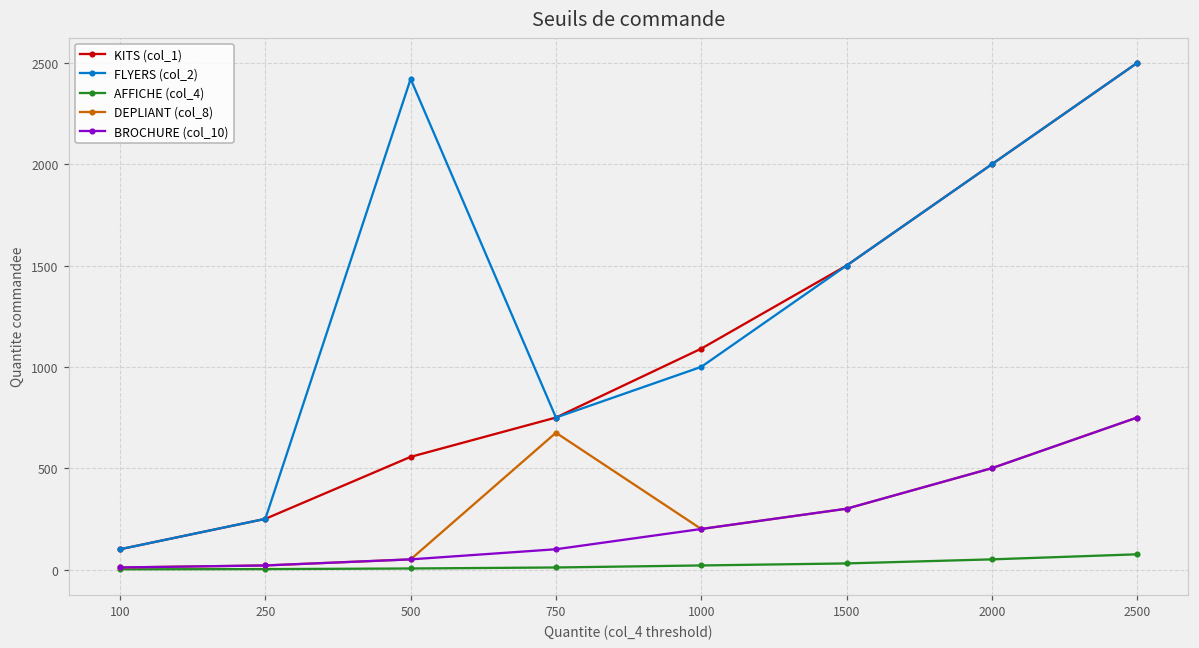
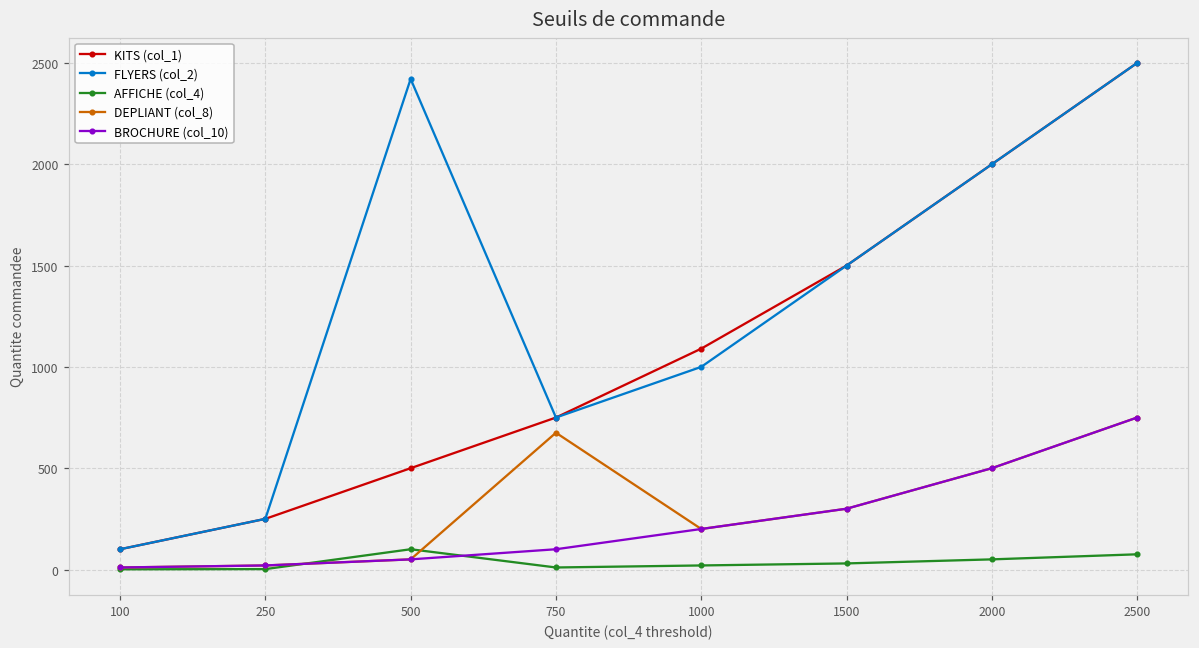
  {
    "KITS (col_1)": {
-     "500": 560,
+     "500": 500,
      "1000": 1090
    },
    "FLYERS (col_2)": {
      "500": 2420,
      "1000": 1000
    },
    "AFFICHE (col_4)": {
      "250": 0,
-     "500": 10,
+     "500": 100,
      "750": 10,
      "1000": 20,
      "1500": 30,
      "2000": 50,
      "2500": 80
    },
    "DEPLIANT (col_8)": {
      "750": 680
    },
    "BROCHURE (col_10)": {
      "750": 100
    }
  }
